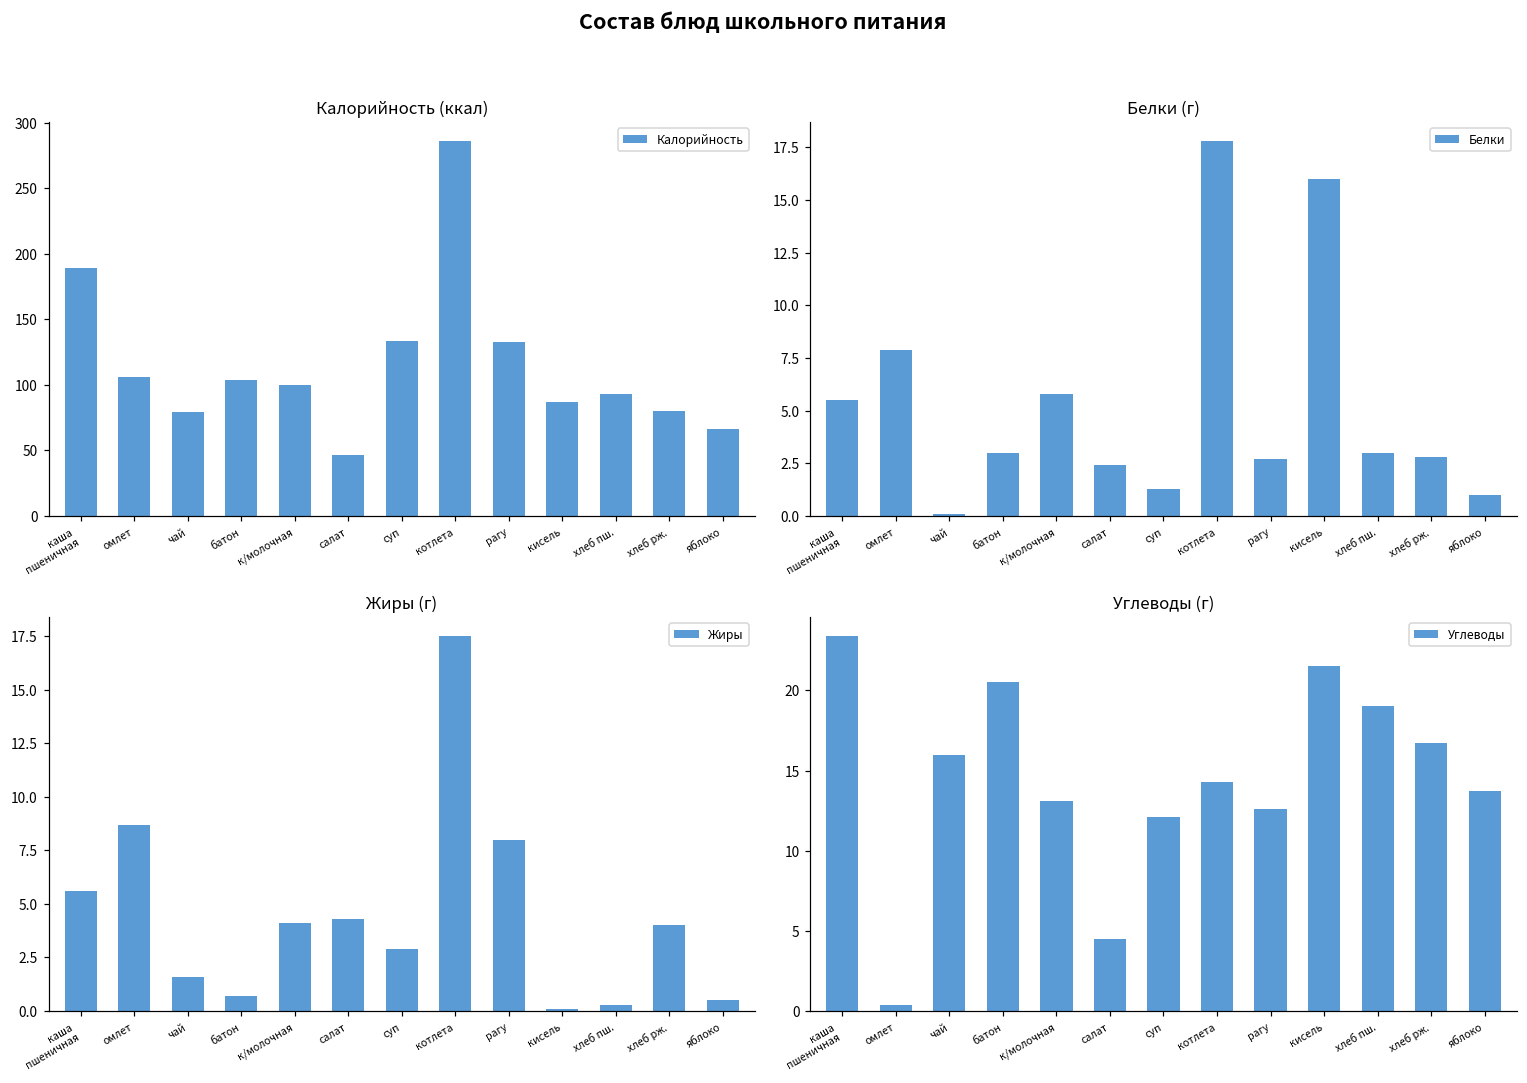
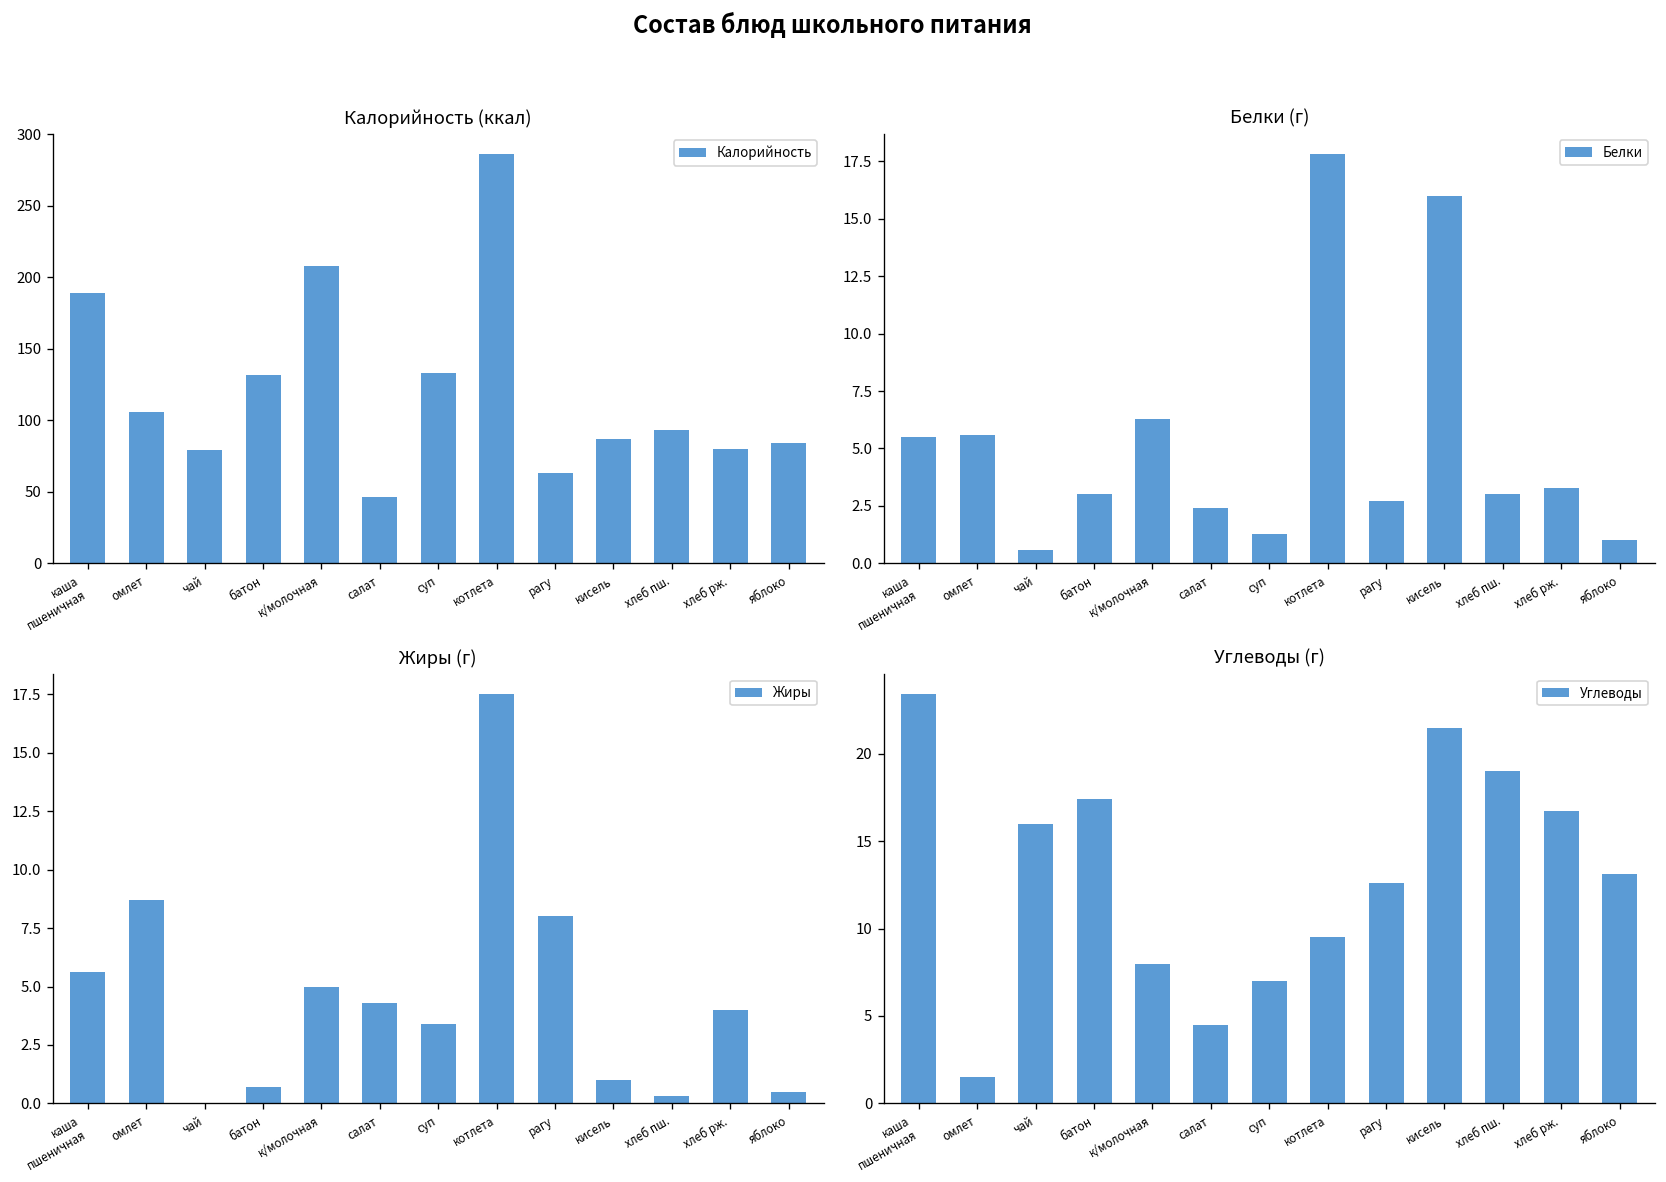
  {
    "Калорийность (ккал)": {
      "каша пшеничная": 189,
      "омлет": 106,
      "чай": 79,
-     "батон": 104,
-     "к/молочная": 100,
+     "батон": 132,
+     "к/молочная": 208,
      "салат": 46,
      "суп": 133,
      "котлета": 286,
-     "рагу": 133,
+     "рагу": 63,
      "кисель": 87,
      "хлеб пш.": 93,
      "хлеб рж.": 80,
-     "яблоко": 66
+     "яблоко": 84
    },
    "Белки (г)": {
      "каша пшеничная": 5.5,
-     "омлет": 7.9,
-     "чай": 0.1,
+     "омлет": 5.6,
+     "чай": 0.6,
      "батон": 3.0,
-     "к/молочная": 5.8,
+     "к/молочная": 6.3,
      "салат": 2.4,
      "суп": 1.3,
      "котлета": 17.8,
      "рагу": 2.7,
      "кисель": 16.0,
      "хлеб пш.": 3.0,
-     "хлеб рж.": 2.8,
+     "хлеб рж.": 3.3,
      "яблоко": 1.0
    },
    "Жиры (г)": {
      "каша пшеничная": 5.6,
      "омлет": 8.7,
-     "чай": 1.6,
+     "чай": 0.0,
      "батон": 0.7,
-     "к/молочная": 4.1,
+     "к/молочная": 5.0,
      "салат": 4.3,
-     "суп": 2.9,
+     "суп": 3.4,
      "котлета": 17.5,
      "рагу": 8.0,
-     "кисель": 0.1,
+     "кисель": 1.0,
      "хлеб пш.": 0.3,
      "хлеб рж.": 4.0,
      "яблоко": 0.5
    },
    "Углеводы (г)": {
      "каша пшеничная": 23.4,
-     "омлет": 0.4,
+     "омлет": 1.5,
      "чай": 16.0,
-     "батон": 20.5,
-     "к/молочная": 13.1,
+     "батон": 17.4,
+     "к/молочная": 8.0,
      "салат": 4.5,
-     "суп": 12.1,
-     "котлета": 14.3,
+     "суп": 7.0,
+     "котлета": 9.5,
      "рагу": 12.6,
      "кисель": 21.5,
      "хлеб пш.": 19.0,
      "хлеб рж.": 16.7,
-     "яблоко": 13.7
+     "яблоко": 13.1
    }
  }
